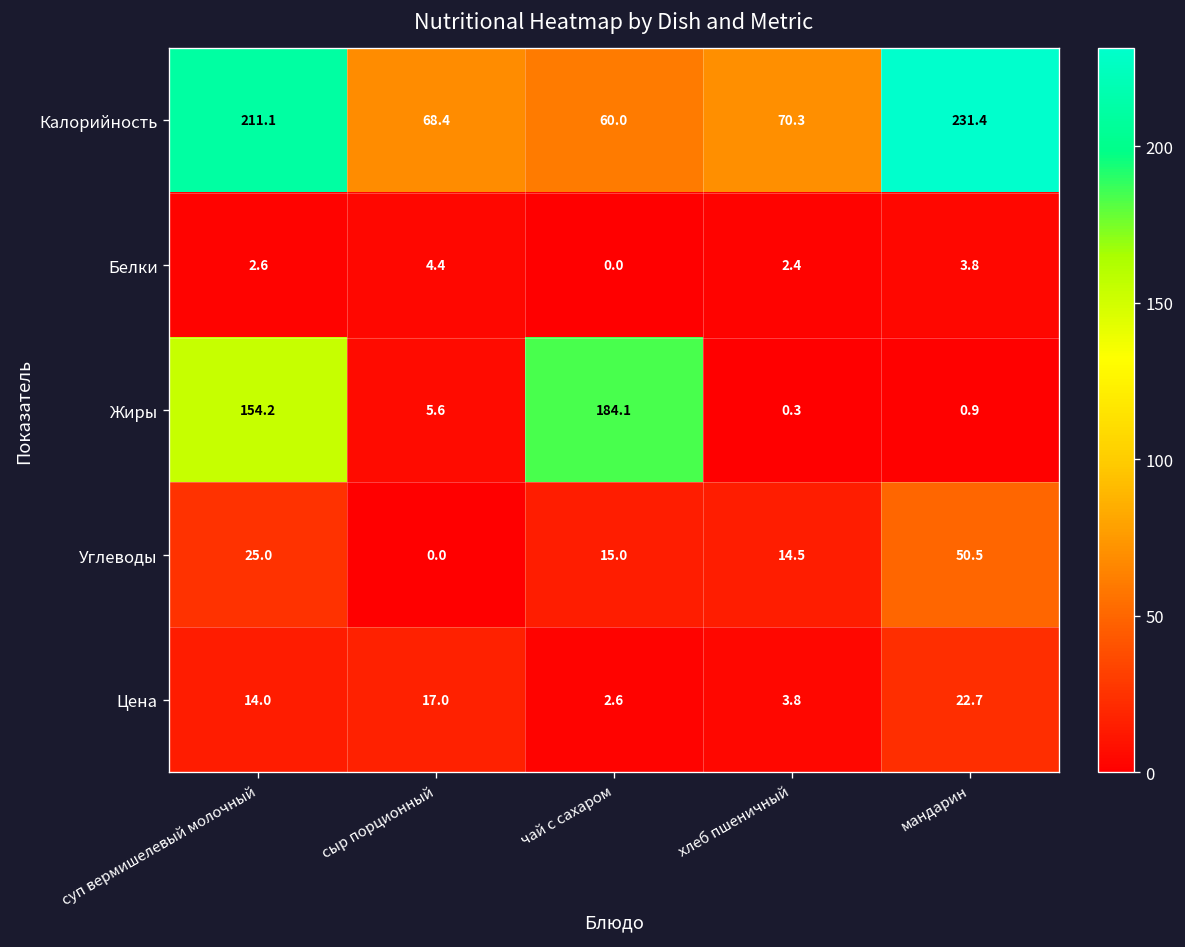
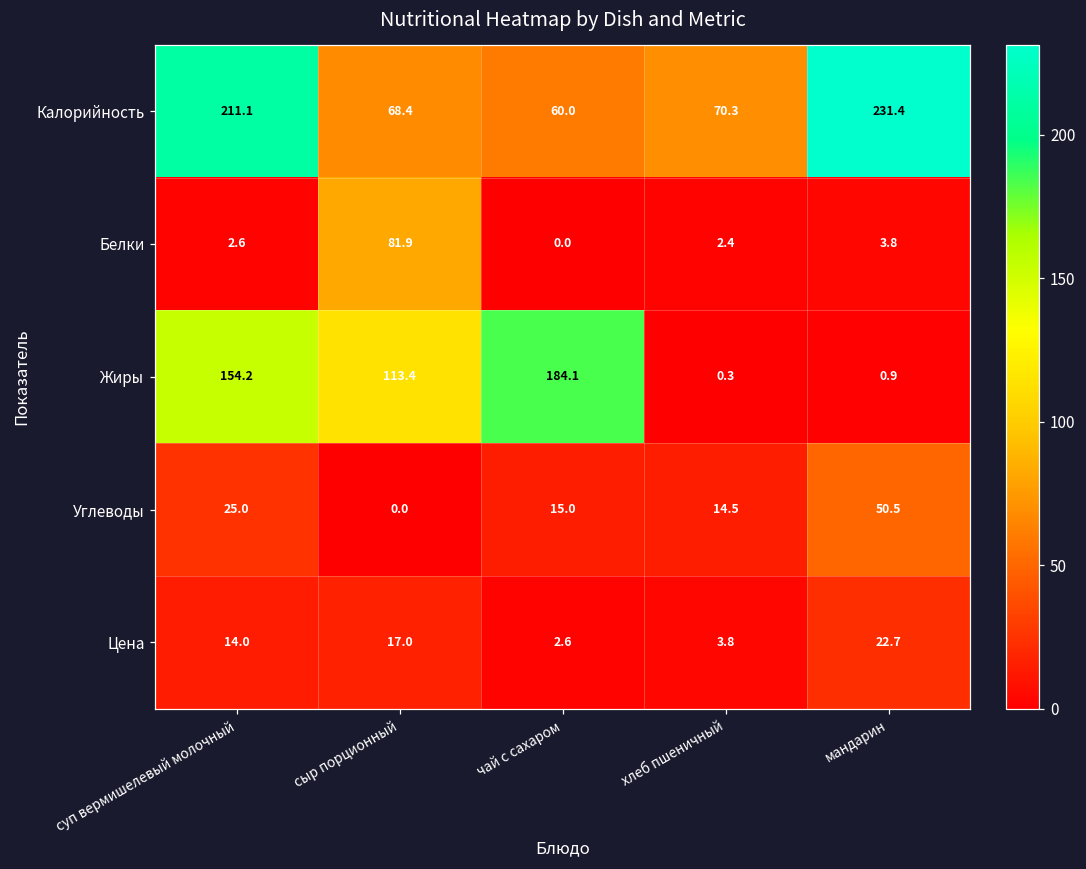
  {
    "Калорийность": {
      "суп вермишелевый молочный": 211.1,
      "сыр порционный": 68.4,
      "чай с сахаром": 60.0,
      "хлеб пшеничный": 70.3,
      "мандарин": 231.4
    },
    "Белки": {
      "суп вермишелевый молочный": 2.6,
-     "сыр порционный": 4.4,
+     "сыр порционный": 81.9,
      "чай с сахаром": 0.0,
      "хлеб пшеничный": 2.4,
      "мандарин": 3.8
    },
    "Жиры": {
      "суп вермишелевый молочный": 154.2,
-     "сыр порционный": 5.6,
+     "сыр порционный": 113.4,
      "чай с сахаром": 184.1,
      "хлеб пшеничный": 0.3,
      "мандарин": 0.9
    },
    "Углеводы": {
      "суп вермишелевый молочный": 25.0,
      "сыр порционный": 0.0,
      "чай с сахаром": 15.0,
      "хлеб пшеничный": 14.5,
      "мандарин": 50.5
    },
    "Цена": {
      "суп вермишелевый молочный": 14.0,
      "сыр порционный": 17.0,
      "чай с сахаром": 2.6,
      "хлеб пшеничный": 3.8,
      "мандарин": 22.7
    }
  }
